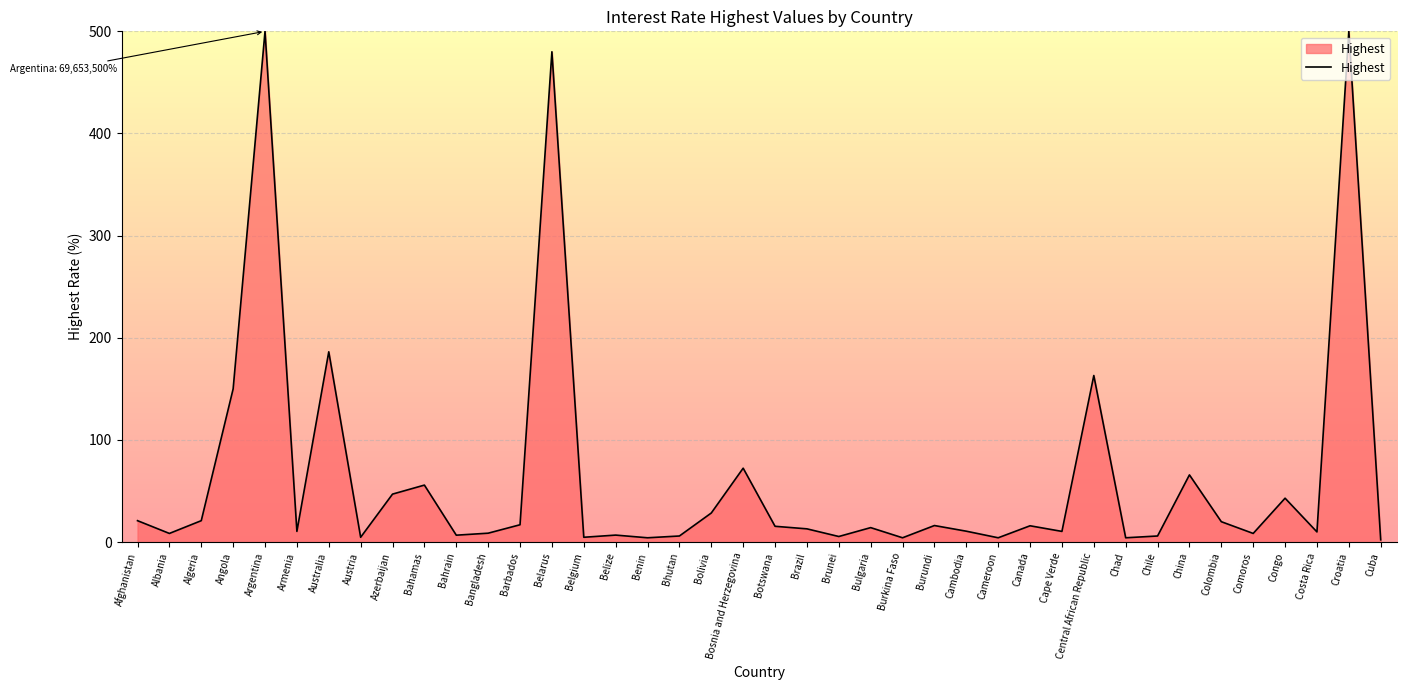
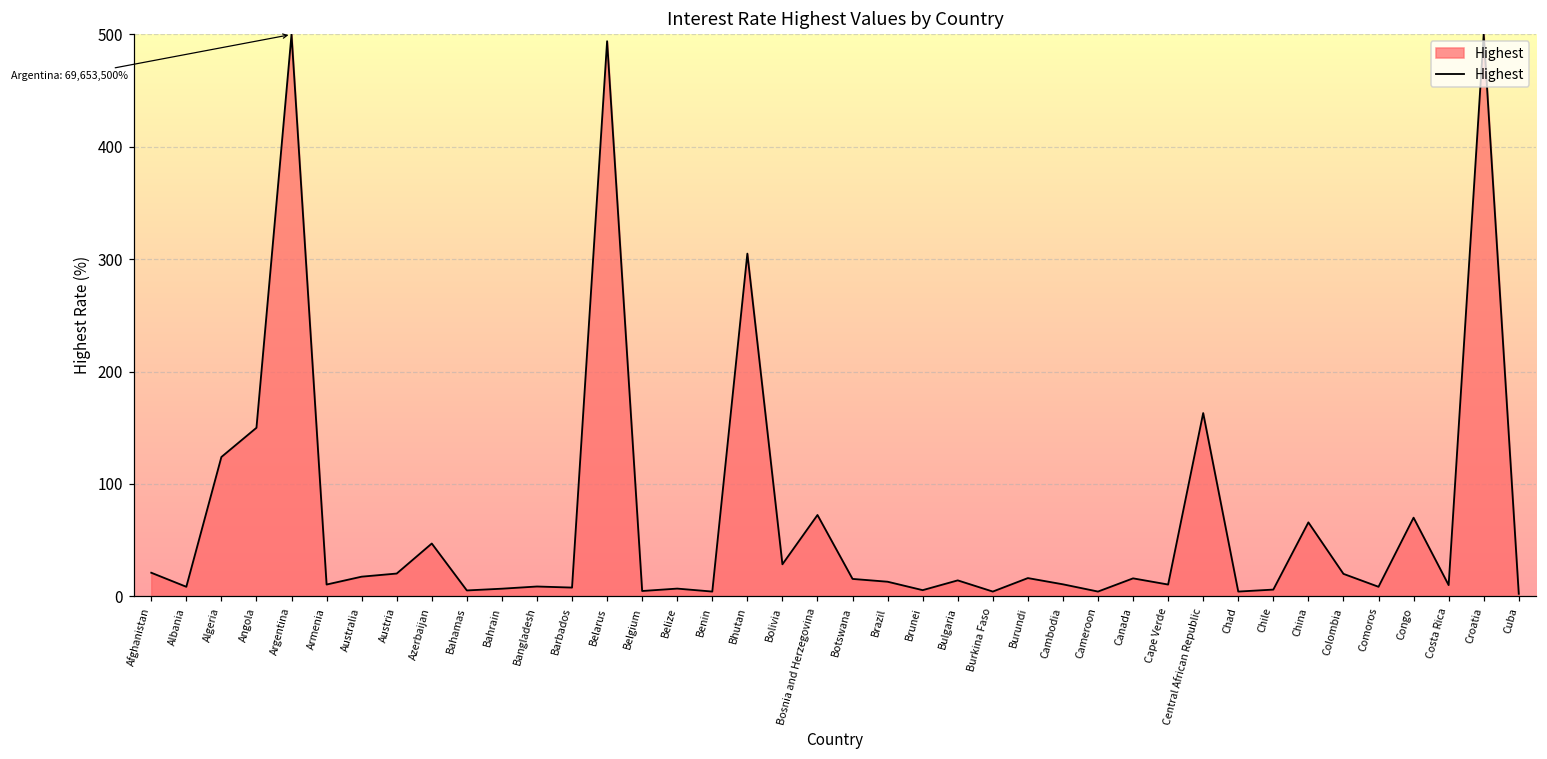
  {
    "Afghanistan": 21,
    "Albania": 9,
-   "Algeria": 21,
+   "Algeria": 124,
    "Angola": 150,
    "Armenia": 11,
-   "Australia": 186,
-   "Austria": 5,
+   "Australia": 18,
+   "Austria": 20,
    "Azerbaijan": 47,
-   "Bahamas": 56,
+   "Bahamas": 5,
    "Bahrain": 7,
    "Bangladesh": 9,
-   "Barbados": 17,
-   "Belarus": 480,
+   "Barbados": 8,
+   "Belarus": 494,
    "Belgium": 5,
    "Belize": 7,
    "Benin": 4,
-   "Bhutan": 6,
+   "Bhutan": 305,
    "Bolivia": 29,
    "Bosnia and Herzegovina": 72,
    "Botswana": 16,
    "Brazil": 13,
    "Brunei": 6,
    "Bulgaria": 14,
    "Burkina Faso": 4,
    "Burundi": 16,
    "Cambodia": 11,
    "Cameroon": 4,
    "Canada": 16,
    "Cape Verde": 11,
    "Central African Republic": 163,
    "Chad": 4,
    "Chile": 6,
    "China": 66,
    "Colombia": 20,
    "Comoros": 9,
-   "Congo": 43,
+   "Congo": 70,
    "Costa Rica": 10,
    "Croatia": 500,
    "Cuba": 2
  }
